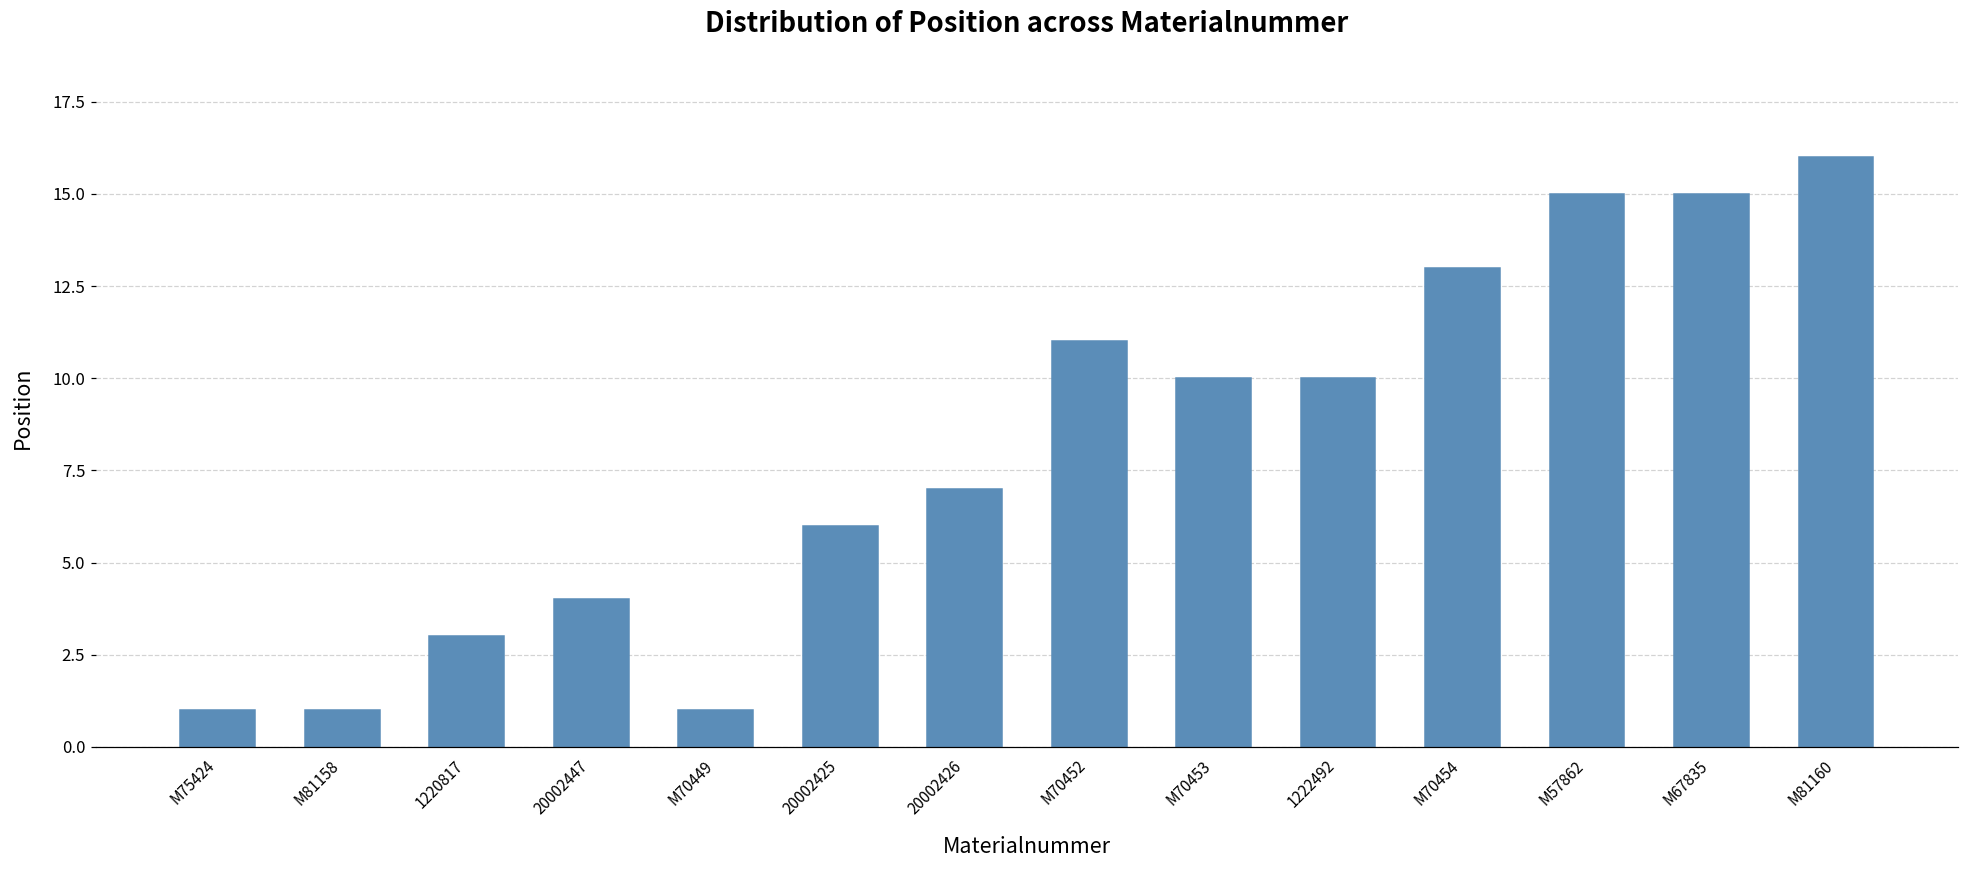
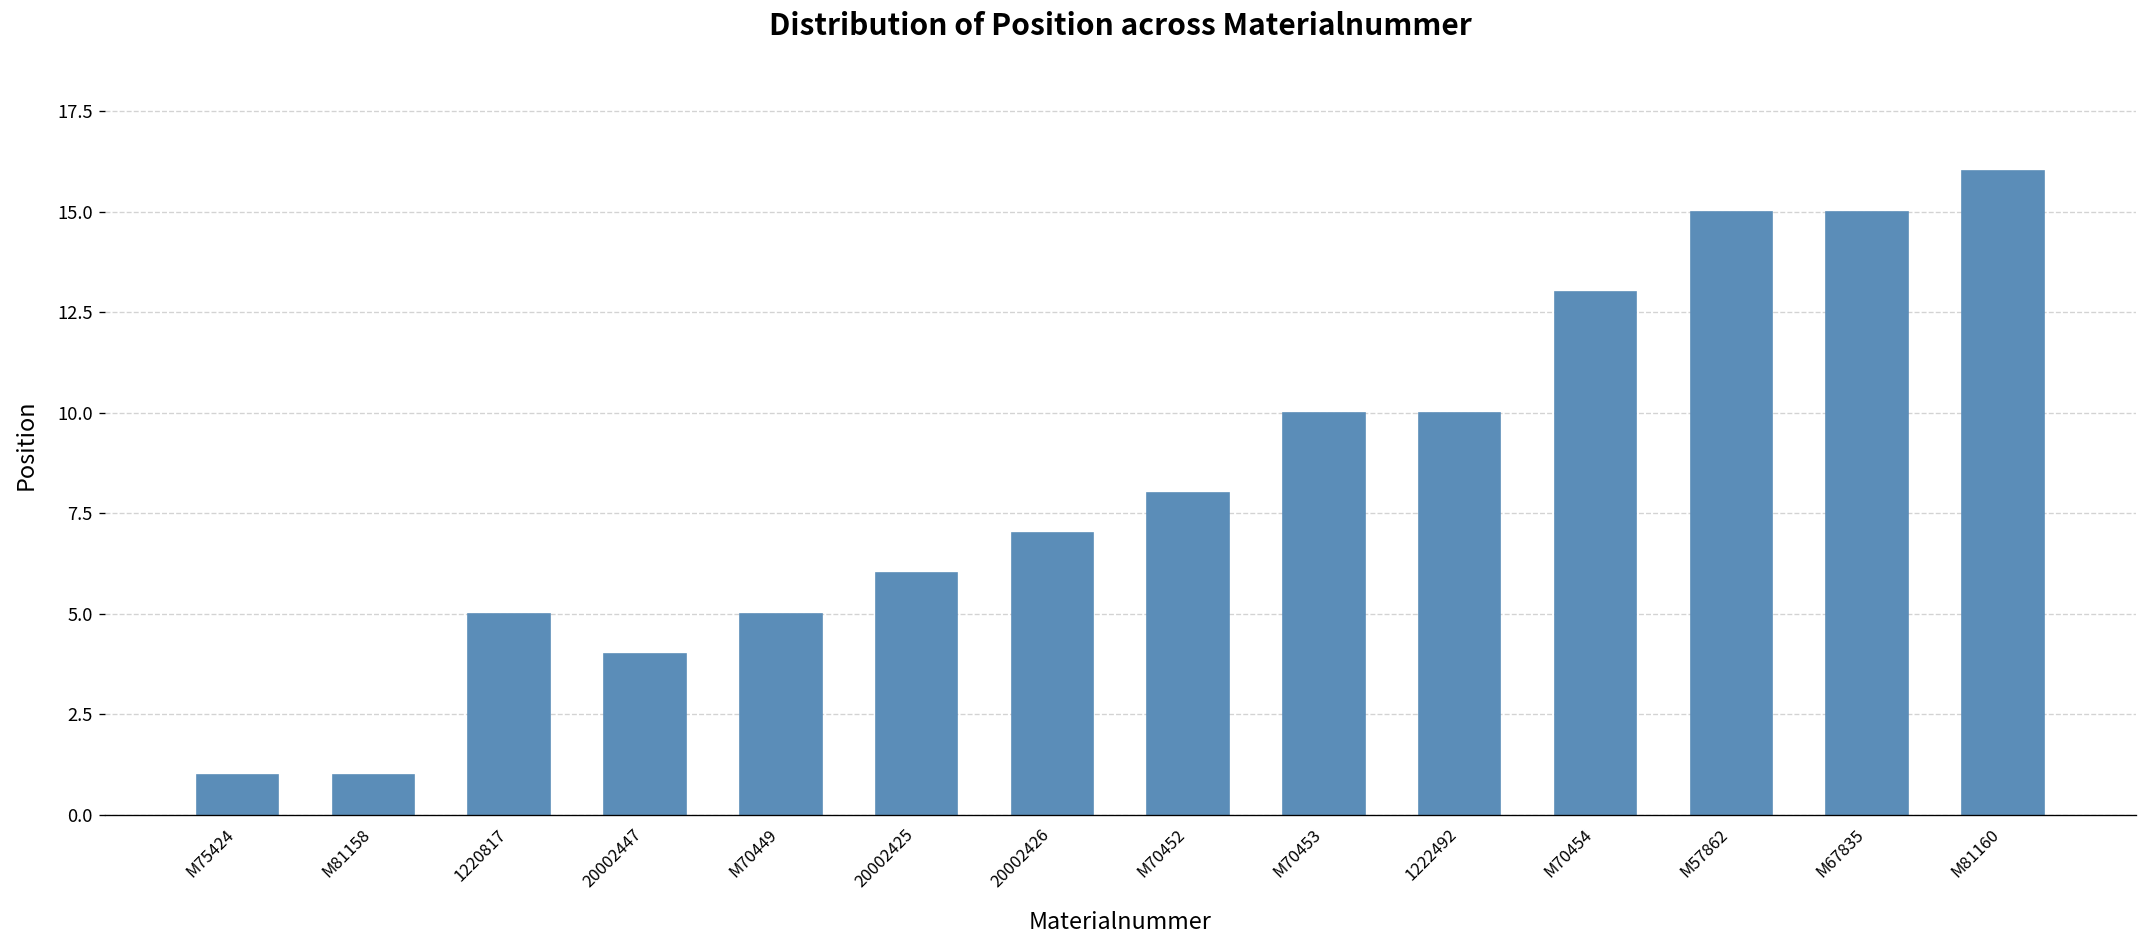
  {
    "M75424": 1,
    "M81158": 1,
-   "1220817": 3,
+   "1220817": 5,
    "20002447": 4,
-   "M70449": 1,
+   "M70449": 5,
    "20002425": 6,
    "20002426": 7,
-   "M70452": 11,
+   "M70452": 8,
    "M70453": 10,
    "1222492": 10,
    "M70454": 13,
    "M57862": 15,
    "M67835": 15,
    "M81160": 16
  }
